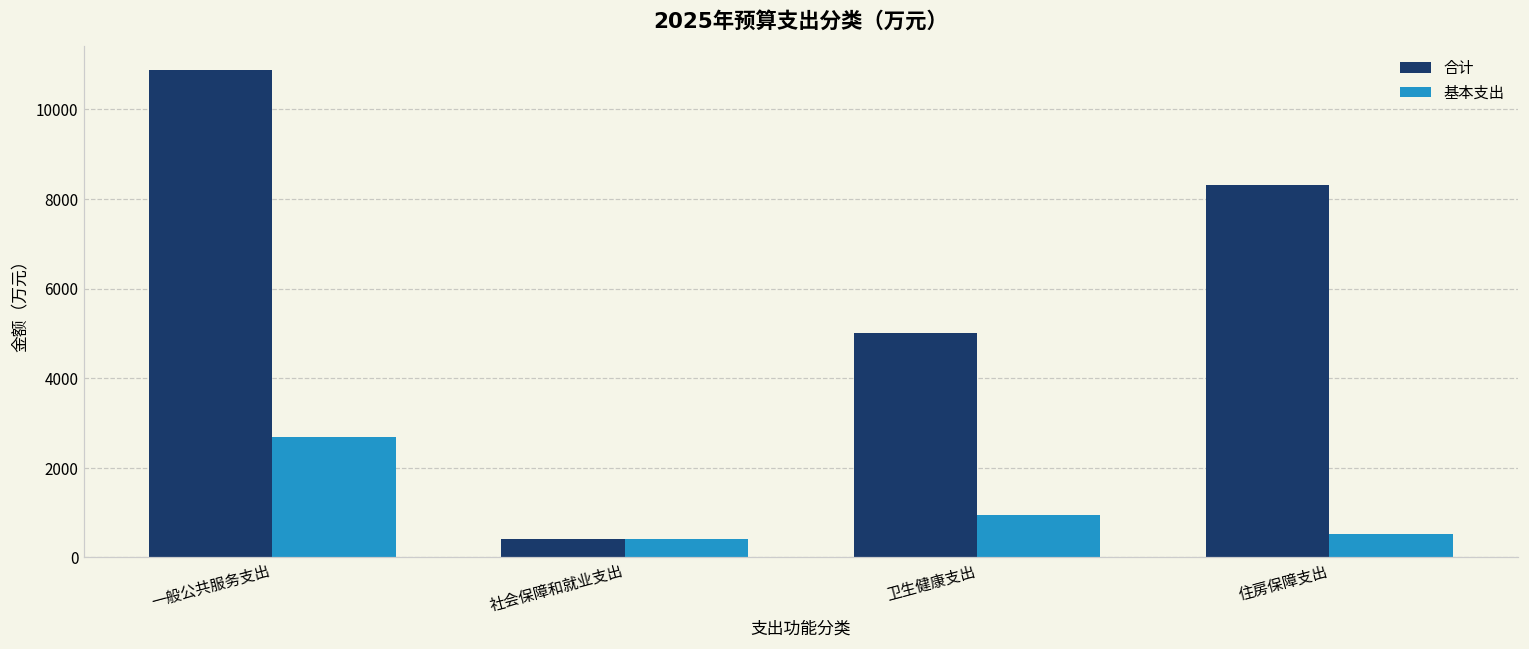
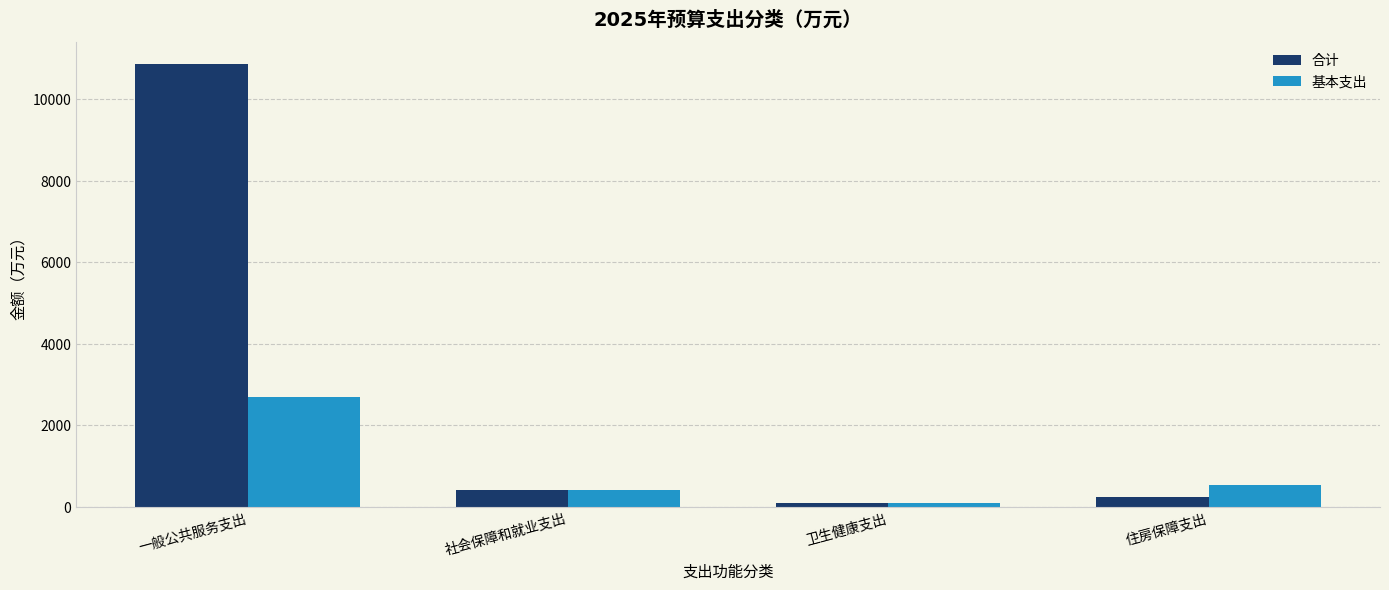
  {
    "合计": {
      "一般公共服务支出": 10900,
      "社会保障和就业支出": 400,
-     "卫生健康支出": 5000,
-     "住房保障支出": 8300
+     "卫生健康支出": 100,
+     "住房保障支出": 200
    },
    "基本支出": {
      "一般公共服务支出": 2700,
      "社会保障和就业支出": 400,
-     "卫生健康支出": 900,
+     "卫生健康支出": 100,
      "住房保障支出": 500
    }
  }
